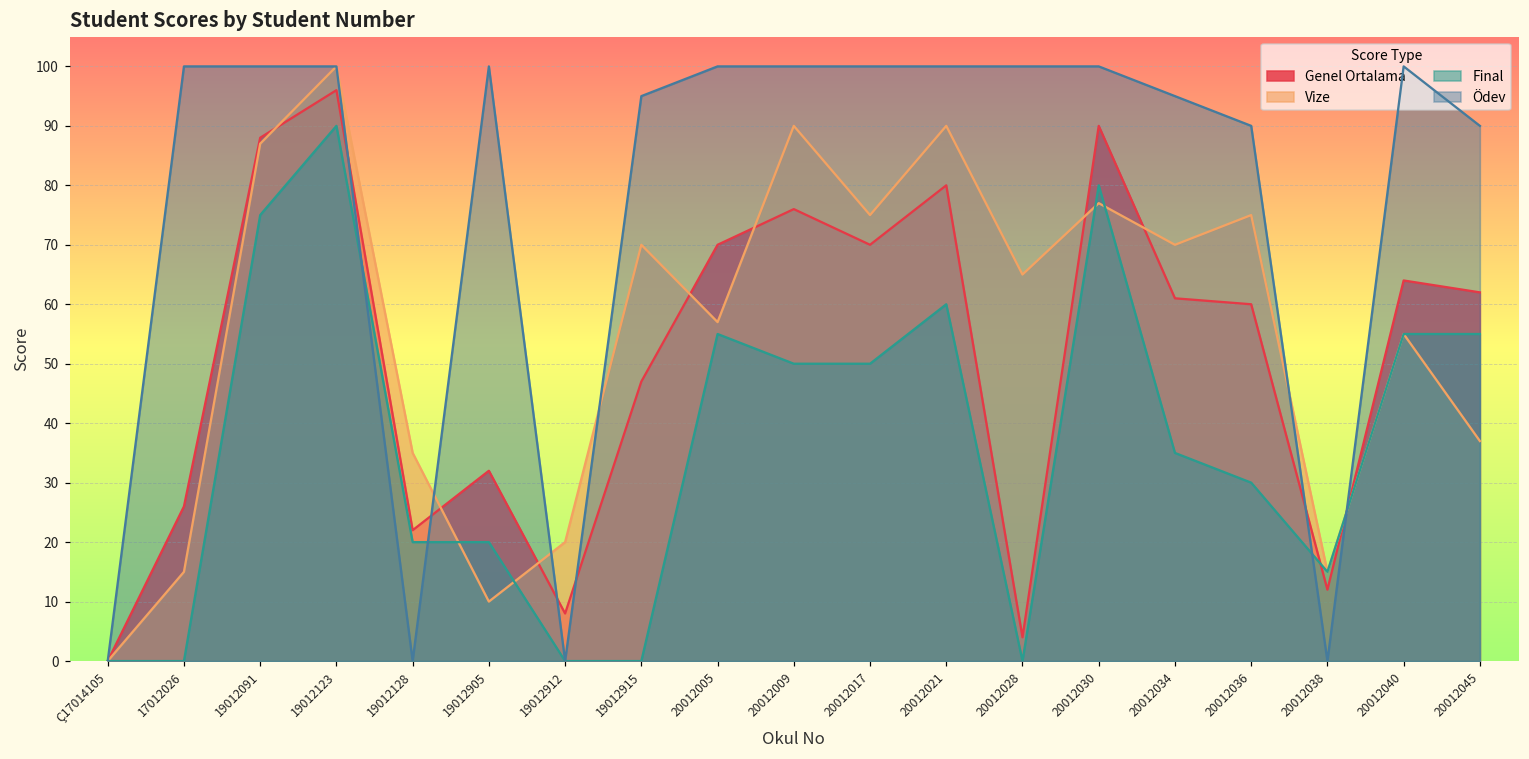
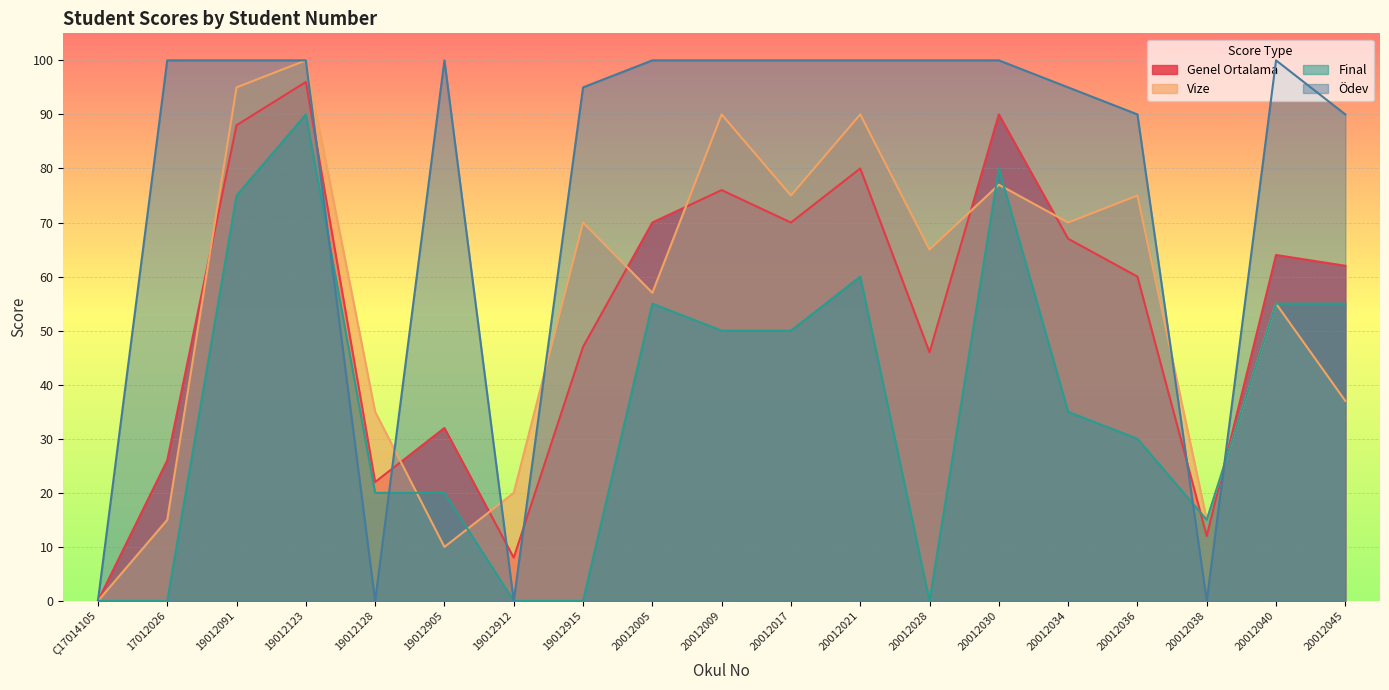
  {
    "Genel Ortalama": {
      "17012026": 26,
      "19012091": 88,
      "19012123": 96,
      "19012128": 22,
      "19012905": 32,
      "19012912": 8,
      "19012915": 47,
      "20012005": 70,
      "20012009": 76,
      "20012017": 70,
      "20012021": 80,
-     "20012028": 4,
+     "20012028": 46,
      "20012030": 90,
-     "20012034": 61,
+     "20012034": 67,
      "20012036": 60,
      "20012038": 12,
      "20012040": 64,
      "20012045": 62
    },
    "Vize": {
      "17012026": 15,
-     "19012091": 87,
+     "19012091": 95,
      "19012128": 35,
      "19012905": 10,
      "19012912": 20,
      "19012915": 70,
      "20012005": 57,
      "20012009": 90,
      "20012017": 75,
      "20012021": 90,
      "20012028": 65,
      "20012030": 77,
      "20012034": 70,
      "20012036": 75,
      "20012045": 37
    }
  }
